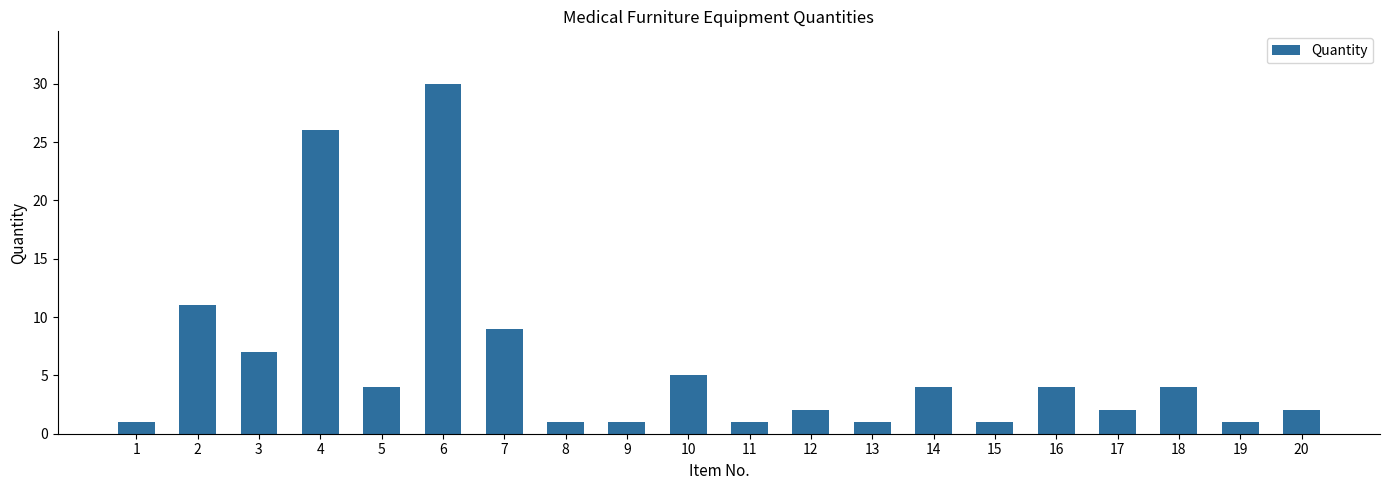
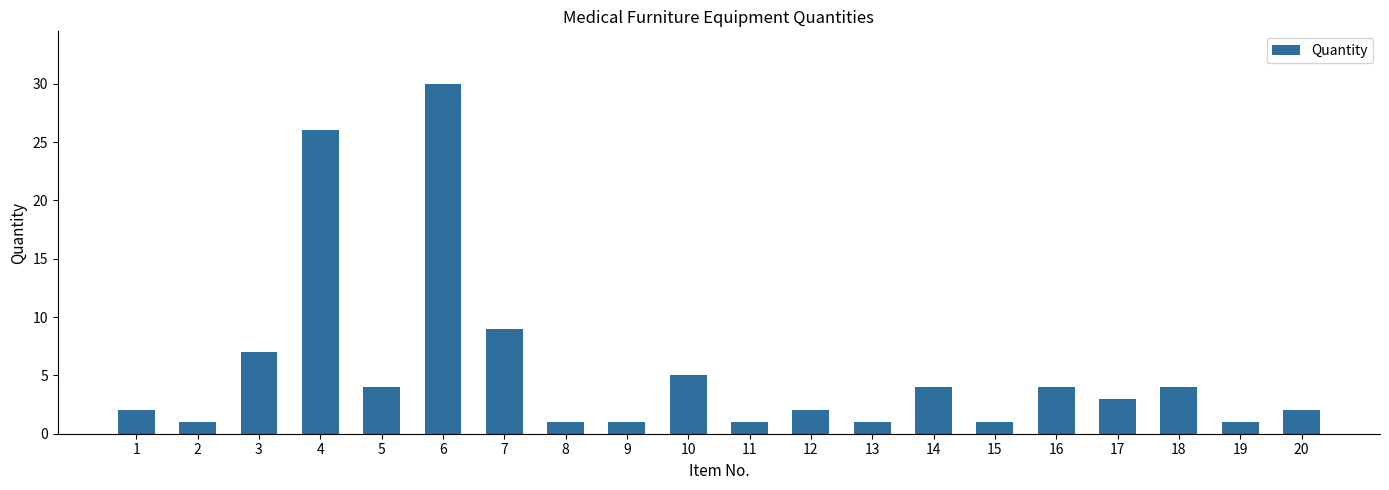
  {
-   "1": 1,
-   "2": 11,
+   "1": 2,
+   "2": 1,
    "3": 7,
    "4": 26,
    "5": 4,
    "6": 30,
    "7": 9,
    "8": 1,
    "9": 1,
    "10": 5,
    "11": 1,
    "12": 2,
    "13": 1,
    "14": 4,
    "15": 1,
    "16": 4,
-   "17": 2,
+   "17": 3,
    "18": 4,
    "19": 1,
    "20": 2
  }
